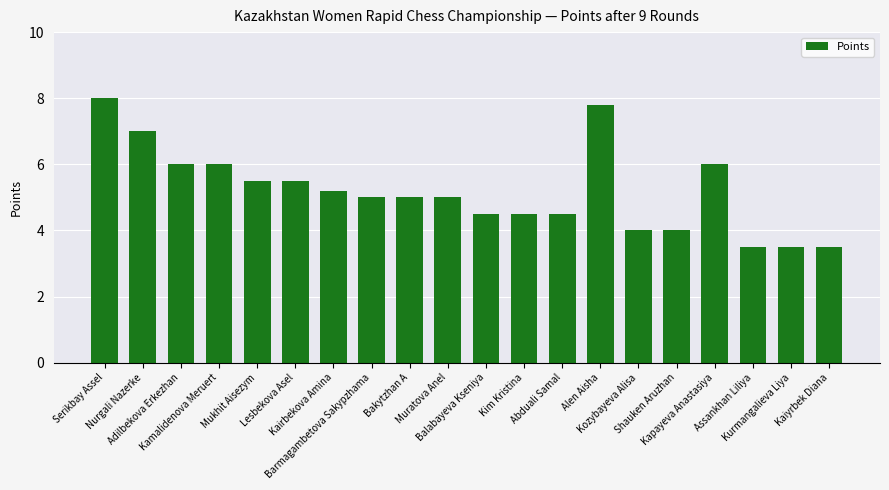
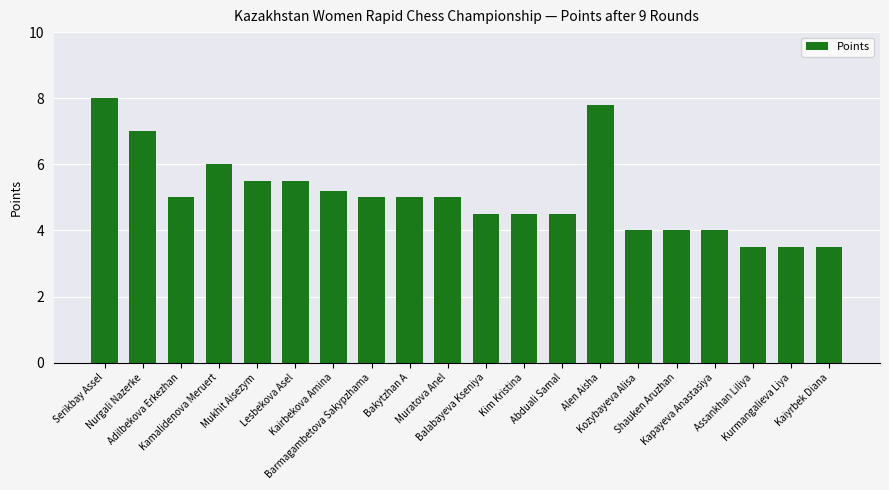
  {
    "Serikbay Assel": 8,
    "Nurgali Nazerke": 7,
-   "Adilbekova Erkezhan": 6,
+   "Adilbekova Erkezhan": 5,
    "Kamalidenova Meruert": 6,
    "Mukhit Aisezym": 5.5,
    "Lesbekova Asel": 5.5,
    "Kairbekova Amina": 5.2,
    "Barmagambetova Sakypzhama": 5,
    "Bakytzhan A": 5,
    "Muratova Anel": 5,
    "Balabayeva Kseniya": 4.5,
    "Kim Kristina": 4.5,
    "Abduali Samal": 4.5,
    "Alen Aisha": 7.8,
    "Kozybayeva Alisa": 4,
    "Shauken Aruzhan": 4,
-   "Kapayeva Anastasiya": 6,
+   "Kapayeva Anastasiya": 4,
    "Assankhan Liliya": 3.5,
    "Kurmangalieva Liya": 3.5,
    "Kaiyrbek Diana": 3.5
  }
